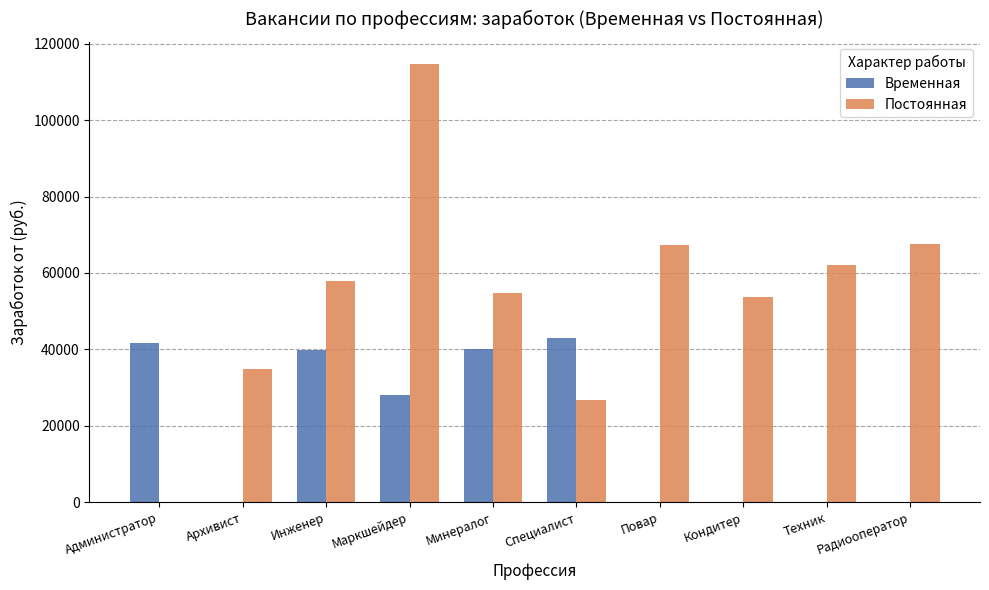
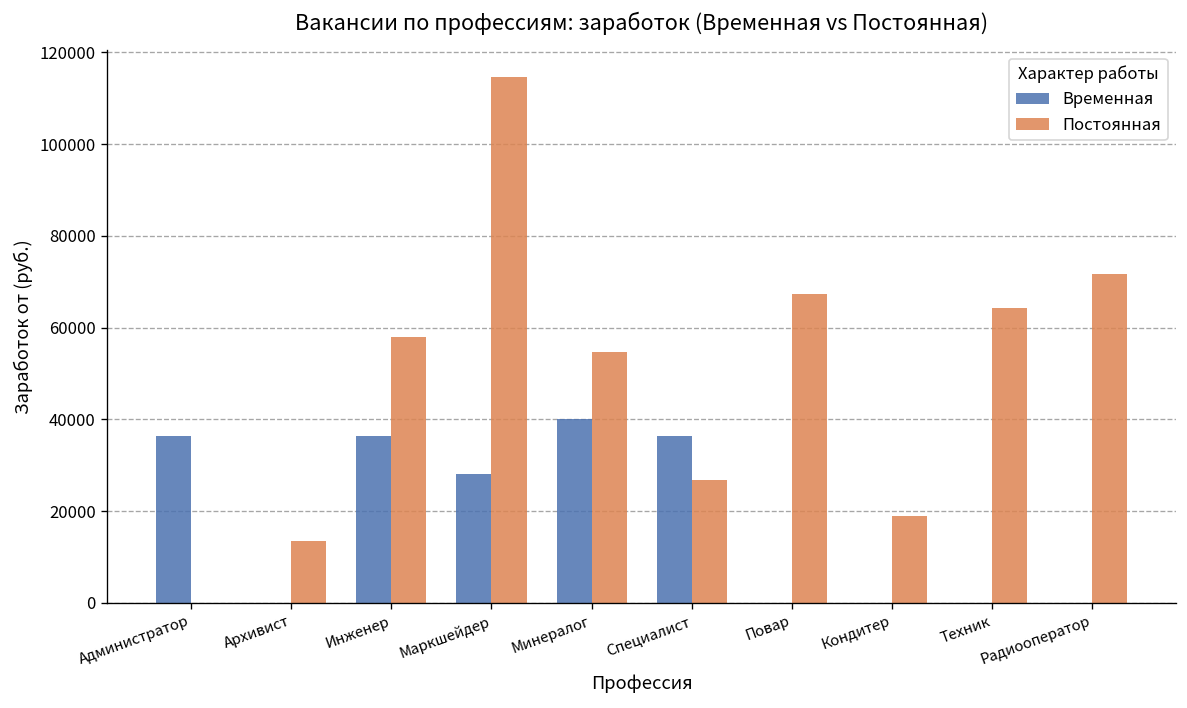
  {
    "Временная": {
-     "Администратор": 42000,
+     "Администратор": 36000,
      "Архивист": 0,
-     "Инженер": 40000,
+     "Инженер": 36000,
      "Маркшейдер": 28000,
      "Минералог": 40000,
-     "Специалист": 43000,
+     "Специалист": 36000,
      "Повар": 0,
      "Кондитер": 0,
      "Техник": 0,
      "Радиооператор": 0
    },
    "Постоянная": {
      "Администратор": 0,
-     "Архивист": 35000,
+     "Архивист": 14000,
      "Инженер": 58000,
      "Маркшейдер": 115000,
      "Минералог": 55000,
      "Специалист": 27000,
      "Повар": 67000,
-     "Кондитер": 54000,
-     "Техник": 62000,
-     "Радиооператор": 67000
+     "Кондитер": 19000,
+     "Техник": 64000,
+     "Радиооператор": 72000
    }
  }
